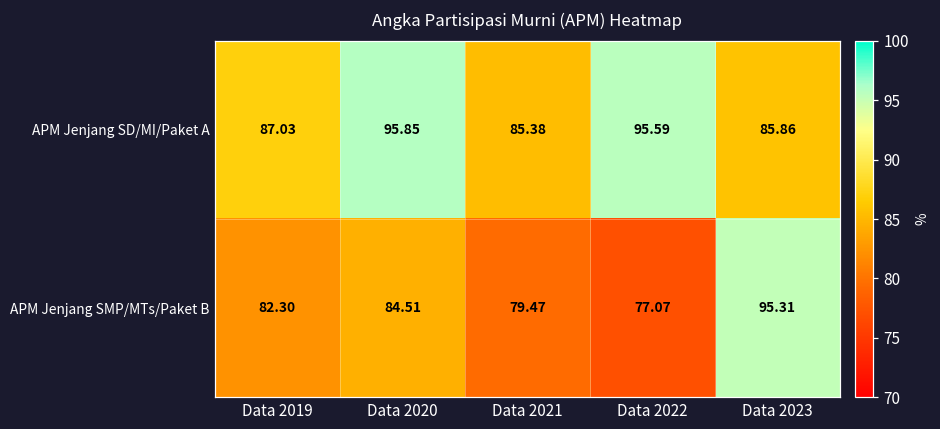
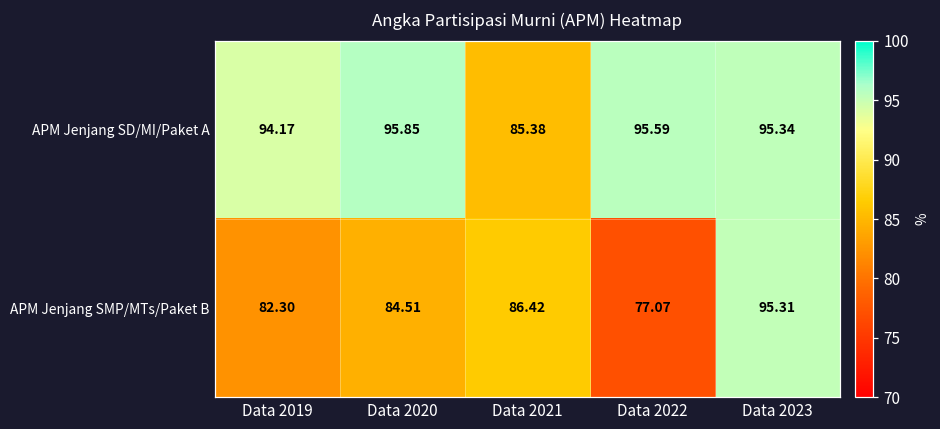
  {
    "APM Jenjang SD/MI/Paket A": {
-     "Data 2019": 87.03,
+     "Data 2019": 94.17,
      "Data 2020": 95.85,
      "Data 2021": 85.38,
      "Data 2022": 95.59,
-     "Data 2023": 85.86
+     "Data 2023": 95.34
    },
    "APM Jenjang SMP/MTs/Paket B": {
      "Data 2019": 82.30,
      "Data 2020": 84.51,
-     "Data 2021": 79.47,
+     "Data 2021": 86.42,
      "Data 2022": 77.07,
      "Data 2023": 95.31
    }
  }
